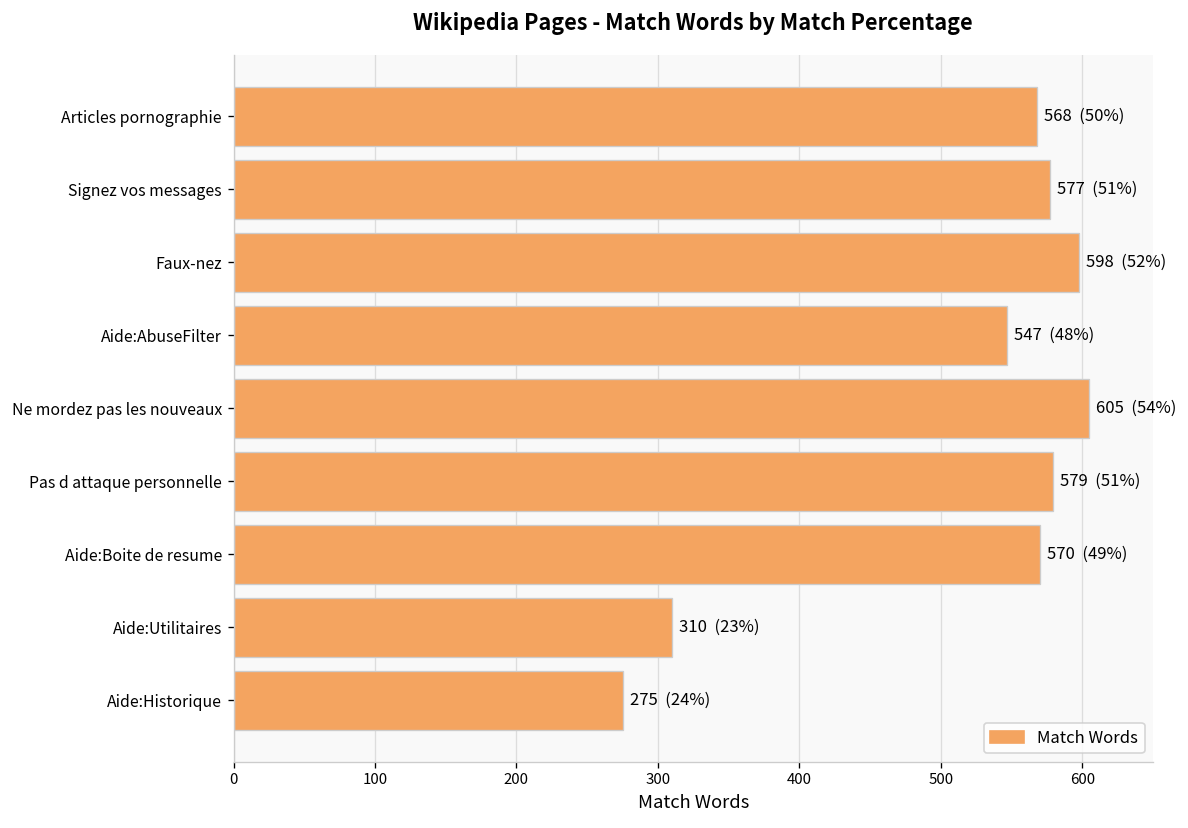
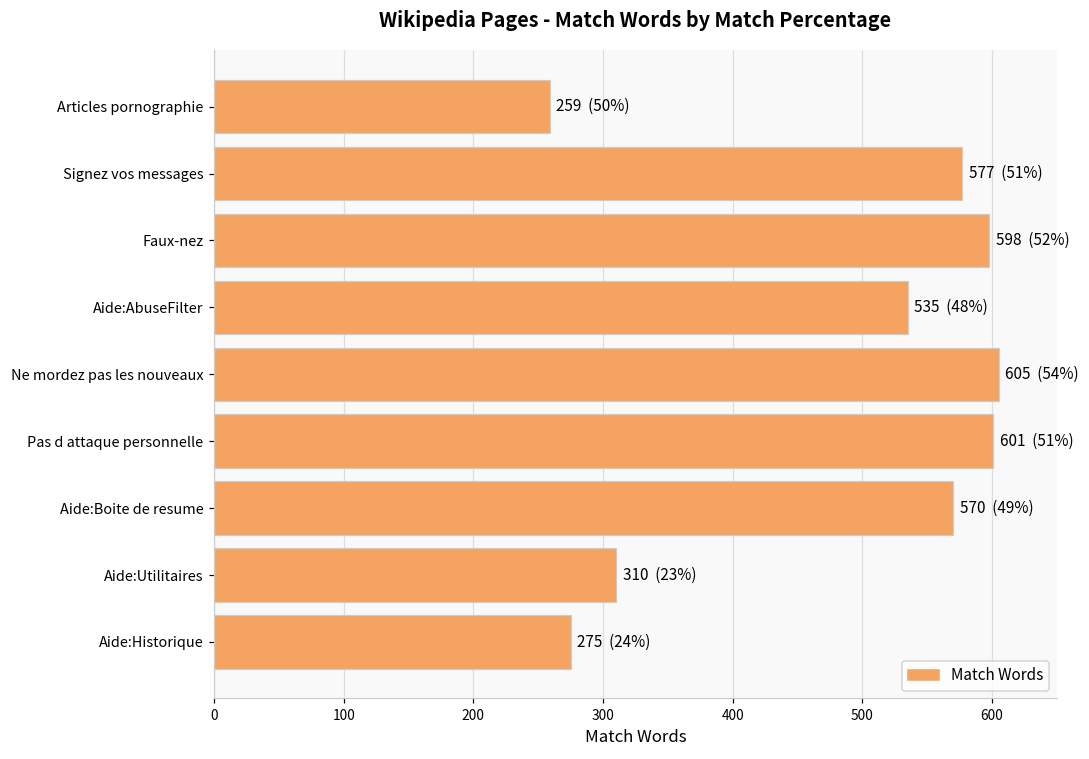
  {
-   "Articles pornographie": 568,
+   "Articles pornographie": 259,
    "Signez vos messages": 577,
    "Faux-nez": 598,
-   "Aide:AbuseFilter": 547,
+   "Aide:AbuseFilter": 535,
    "Ne mordez pas les nouveaux": 605,
-   "Pas d attaque personnelle": 579,
+   "Pas d attaque personnelle": 601,
    "Aide:Boite de resume": 570,
    "Aide:Utilitaires": 310,
    "Aide:Historique": 275
  }
